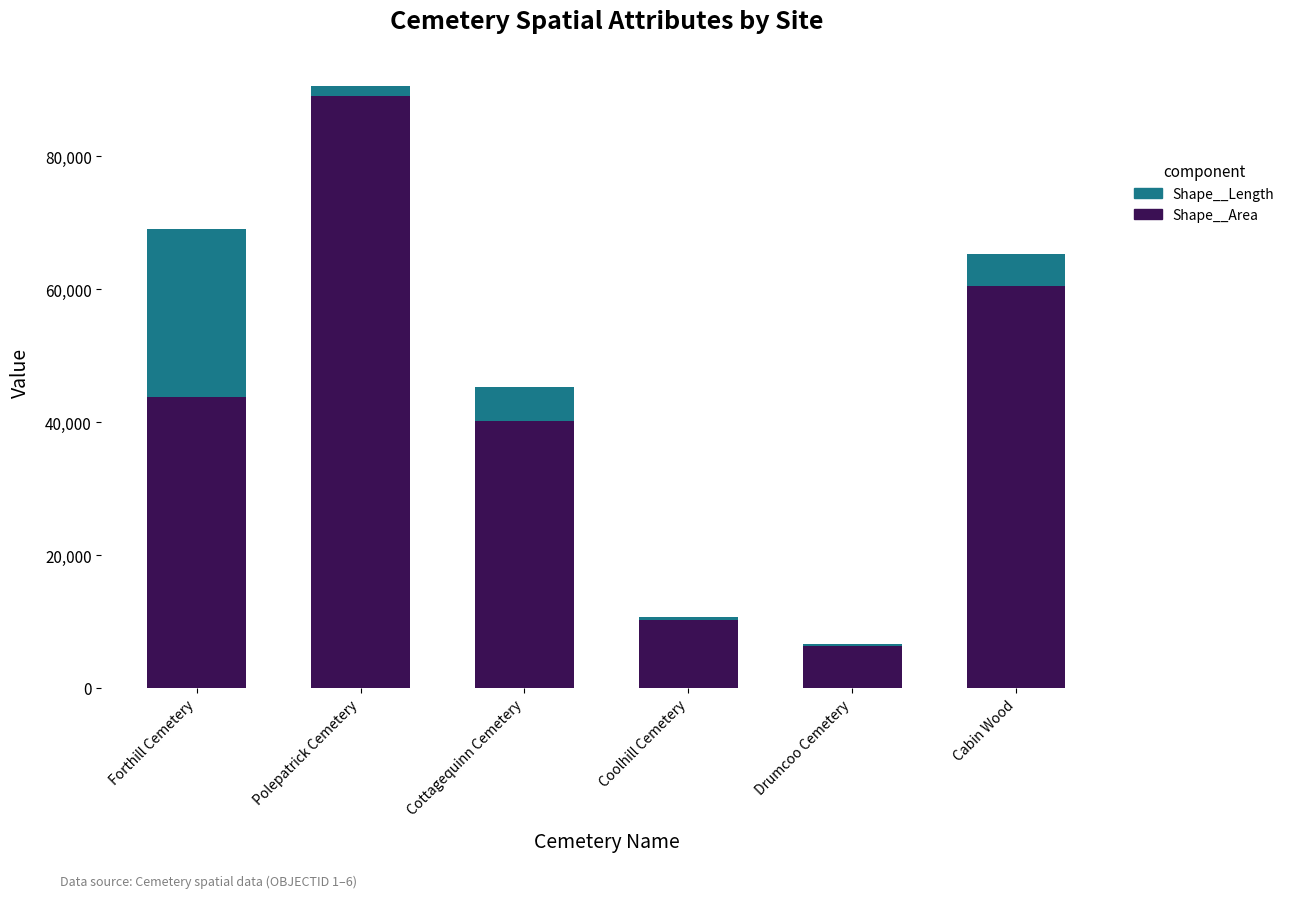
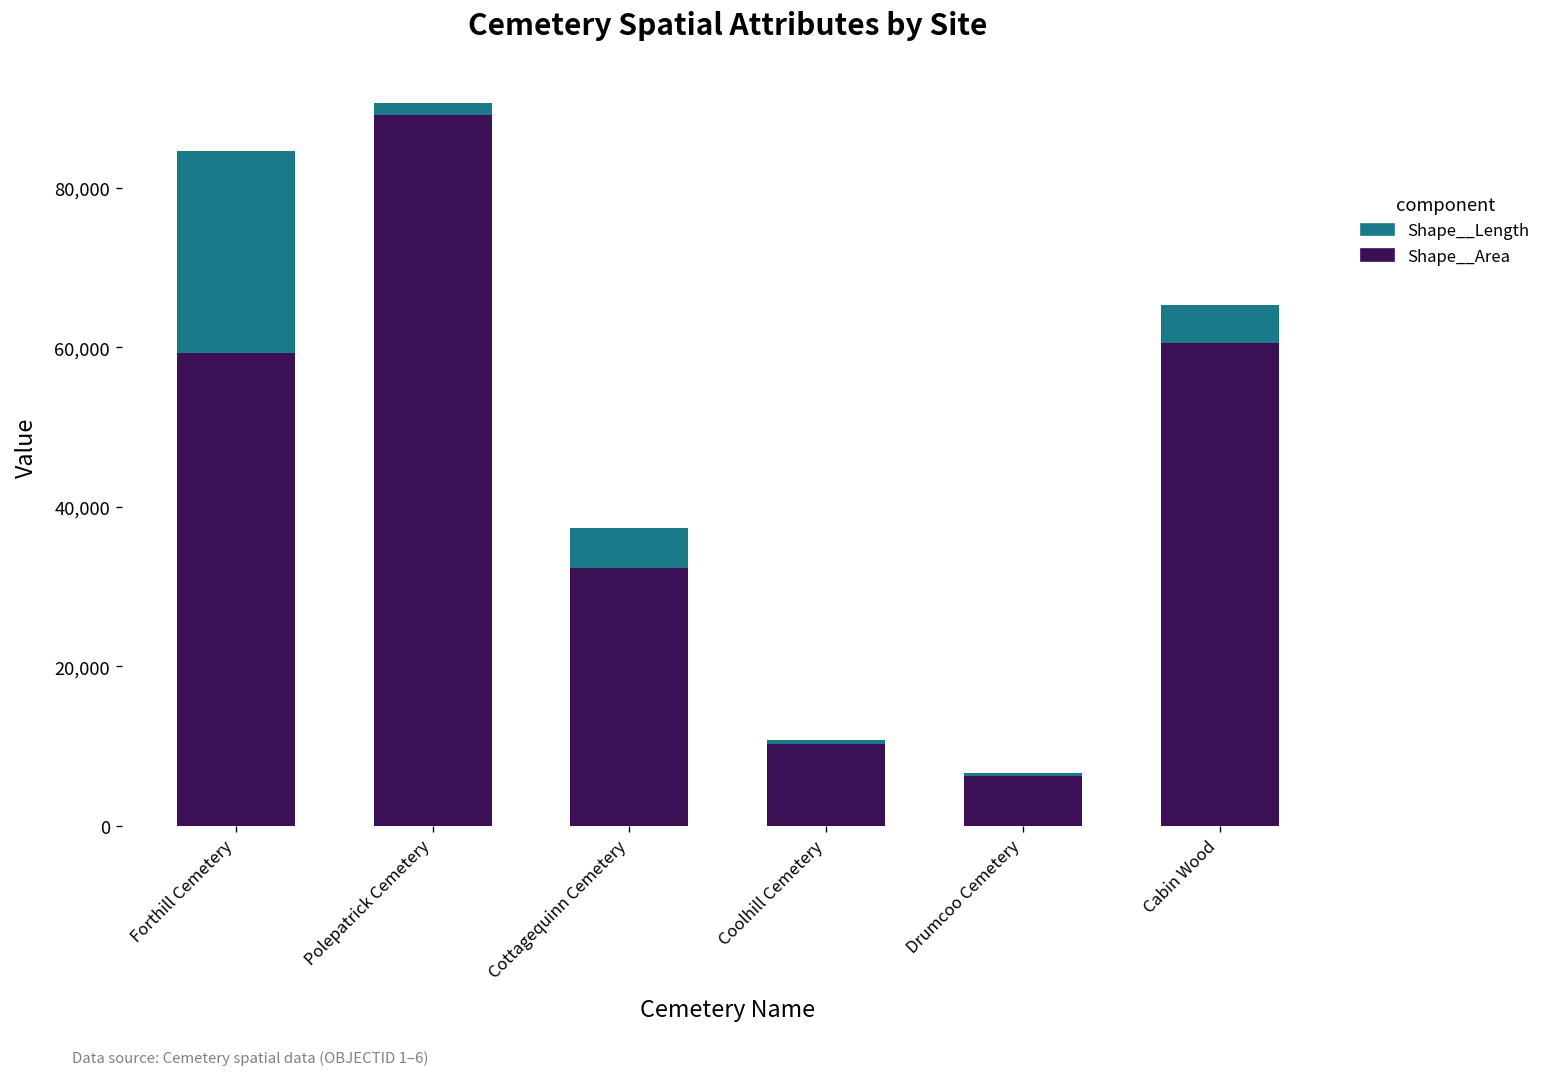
  {
    "Shape__Area": {
-     "Forthill Cemetery": "44,000",
+     "Forthill Cemetery": "59,000",
      "Polepatrick Cemetery": "89,000",
-     "Cottagequinn Cemetery": "40,000",
+     "Cottagequinn Cemetery": "32,000",
      "Coolhill Cemetery": "10,000",
      "Drumcoo Cemetery": "6,000",
      "Cabin Wood": "61,000"
    },
    "Shape__Length": {
      "Forthill Cemetery": "25,000",
      "Polepatrick Cemetery": "1,000",
      "Cottagequinn Cemetery": "5,000",
      "Coolhill Cemetery": "0",
      "Cabin Wood": "5,000"
    }
  }
